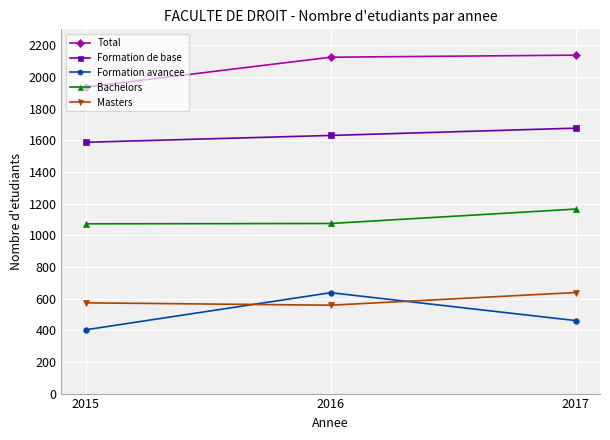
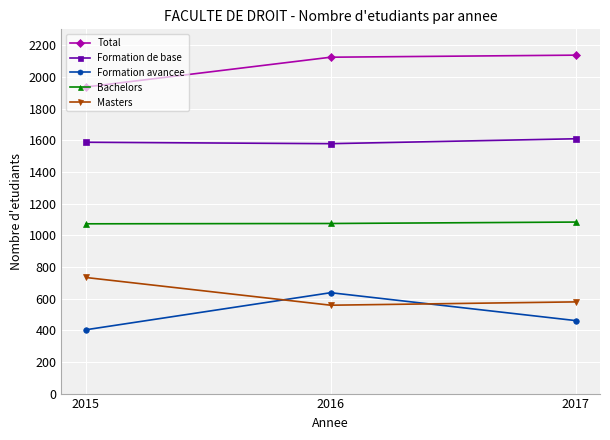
  {
    "Total": {
      "2016": 2120,
      "2017": 2140
    },
    "Formation de base": {
      "2015": 1590,
-     "2016": 1630,
-     "2017": 1680
+     "2016": 1580,
+     "2017": 1610
    },
    "Formation avancee": {
      "2015": 400,
      "2016": 640,
      "2017": 460
    },
    "Bachelors": {
      "2015": 1070,
      "2016": 1070,
-     "2017": 1170
+     "2017": 1080
    },
    "Masters": {
-     "2015": 570,
+     "2015": 730,
      "2016": 560,
-     "2017": 640
+     "2017": 580
    }
  }
